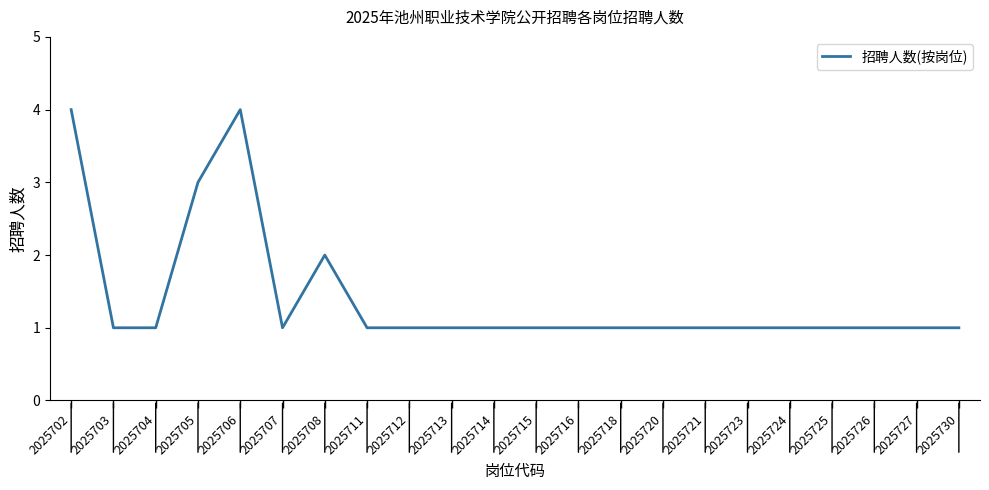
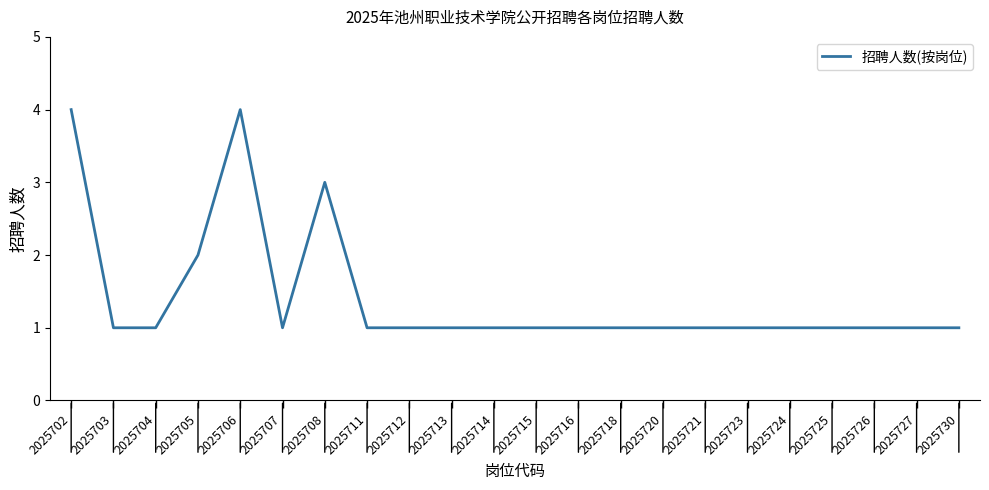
  {
    "2025702": 4,
    "2025703": 1,
    "2025704": 1,
-   "2025705": 3,
+   "2025705": 2,
    "2025706": 4,
    "2025707": 1,
-   "2025708": 2,
+   "2025708": 3,
    "2025711": 1,
    "2025712": 1,
    "2025713": 1,
    "2025714": 1,
    "2025715": 1,
    "2025716": 1,
    "2025718": 1,
    "2025720": 1,
    "2025721": 1,
    "2025723": 1,
    "2025724": 1,
    "2025725": 1,
    "2025726": 1,
    "2025727": 1,
    "2025730": 1
  }
